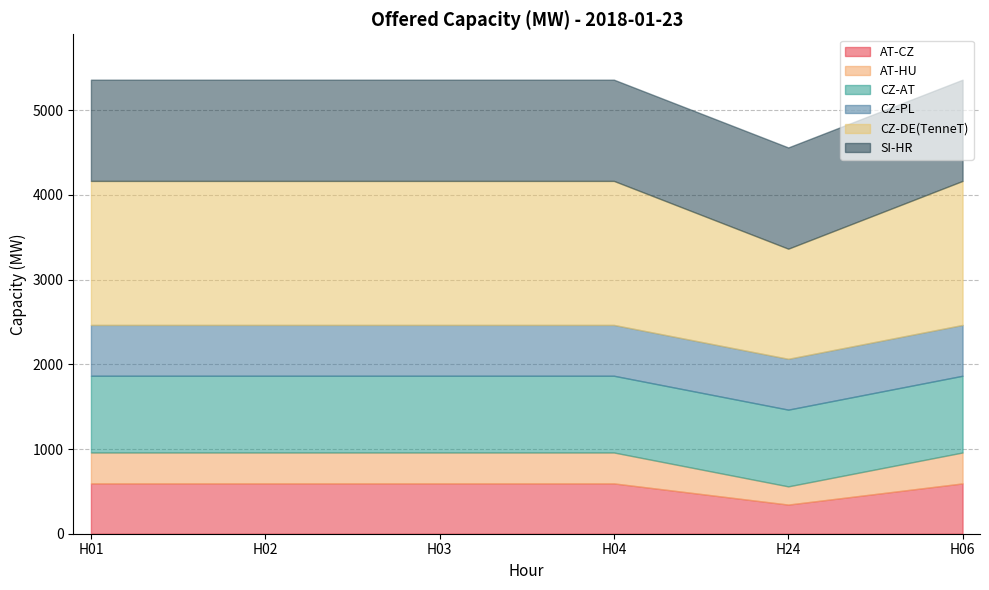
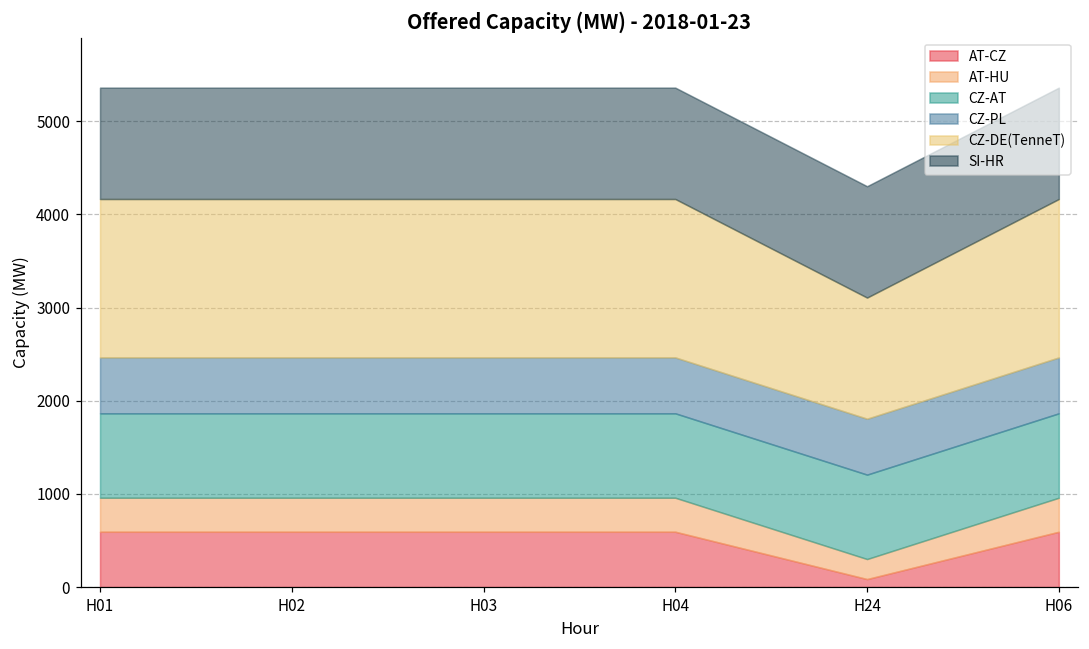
  {
    "AT-CZ": {
      "H01": 600,
      "H02": 600,
      "H03": 600,
      "H04": 600,
-     "H24": 300,
+     "H24": 100,
      "H06": 600
    },
    "SI-HR": {
      "H01": 1200,
      "H02": 1200,
      "H03": 1200,
      "H04": 1200,
      "H24": 1200
    }
  }
